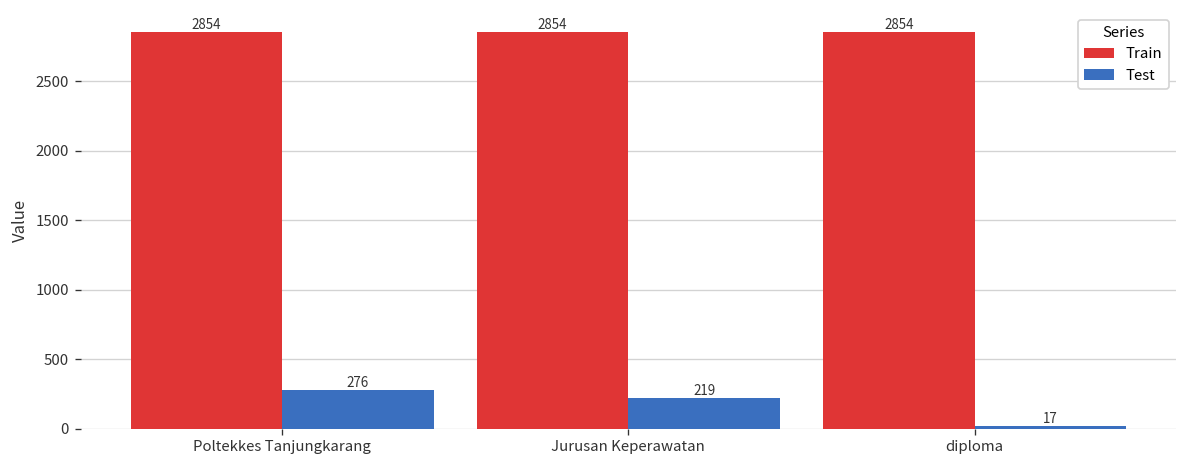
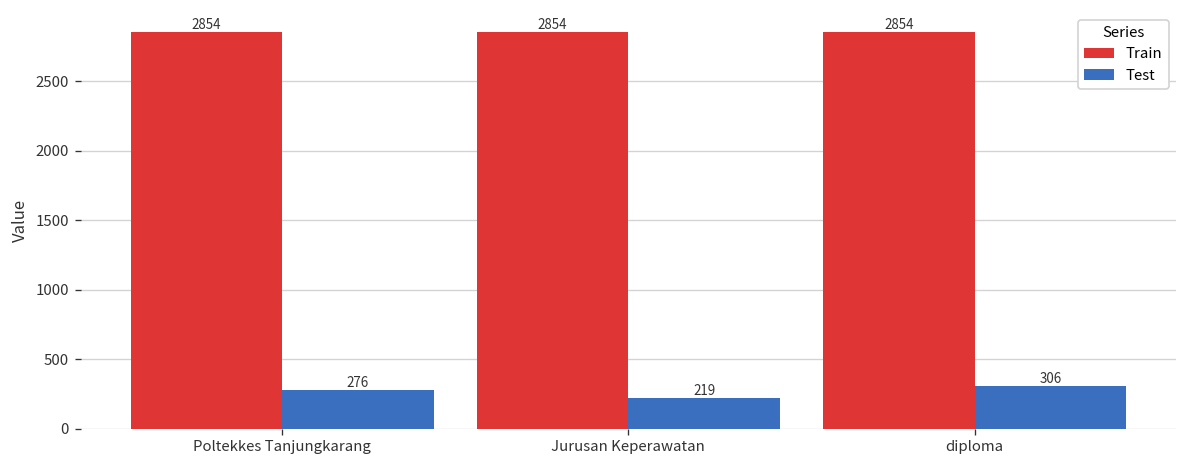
  {
    "Train": {
      "Poltekkes Tanjungkarang": 2854,
      "Jurusan Keperawatan": 2854,
      "diploma": 2854
    },
    "Test": {
      "Poltekkes Tanjungkarang": 276,
      "Jurusan Keperawatan": 219,
-     "diploma": 17
+     "diploma": 306
    }
  }
